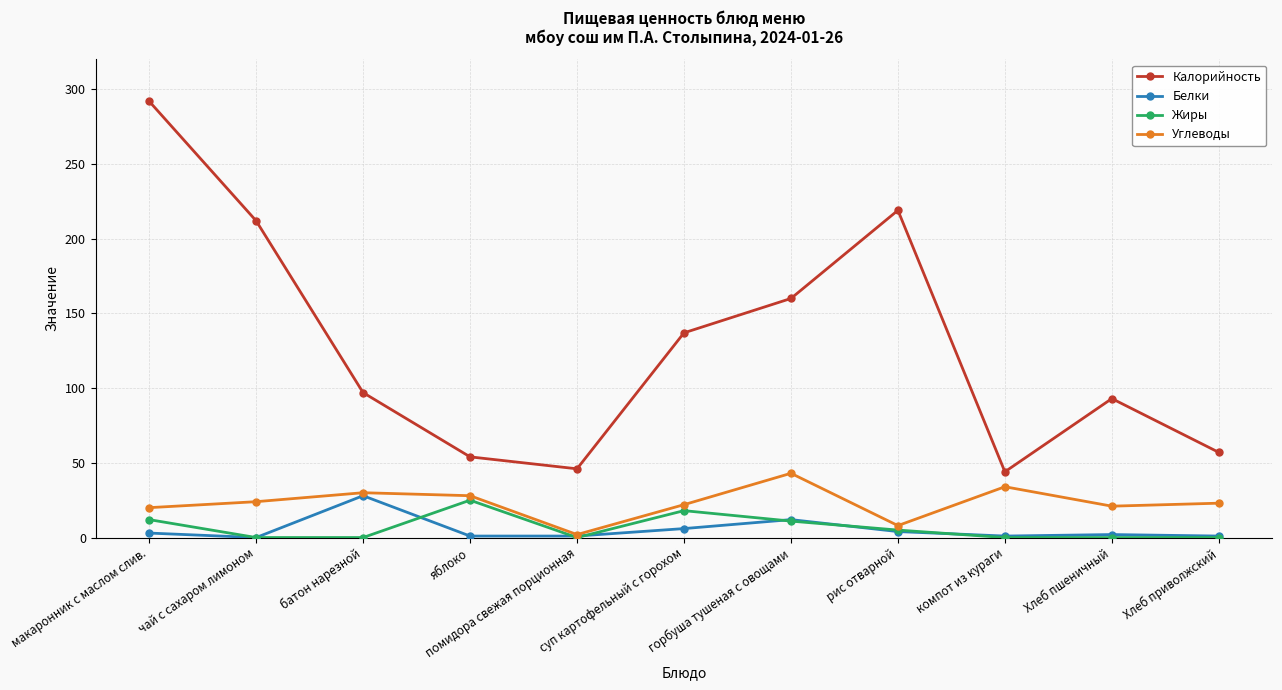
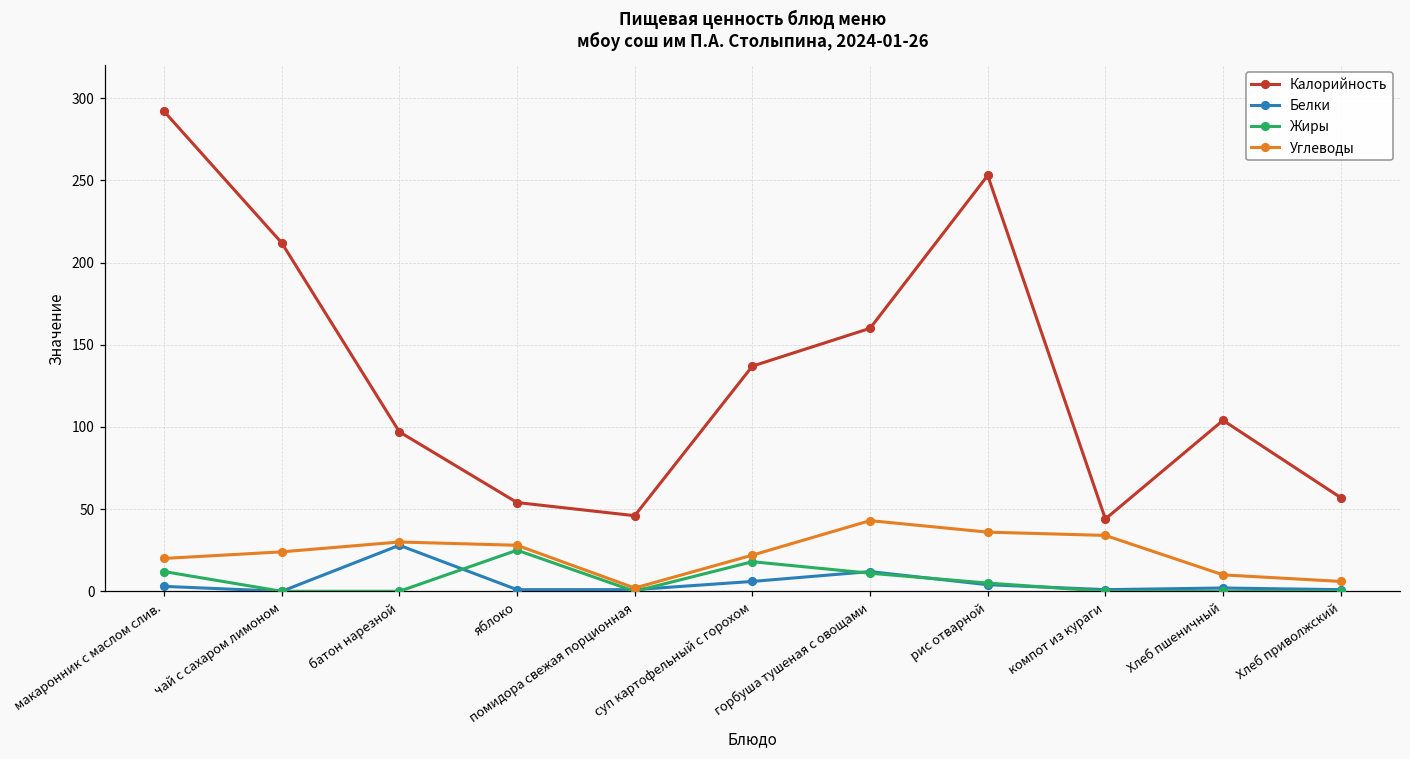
  {
    "Калорийность": {
      "макаронник с маслом слив.": 292,
      "чай с сахаром лимоном": 212,
      "батон нарезной": 97,
      "яблоко": 54,
      "помидора свежая порционная": 46,
      "суп картофельный с горохом": 137,
      "горбуша тушеная с овощами": 160,
-     "рис отварной": 219,
+     "рис отварной": 253,
      "компот из кураги": 44,
-     "Хлеб пшеничный": 93,
+     "Хлеб пшеничный": 104,
      "Хлеб приволжский": 57
    },
    "Белки": {
      "макаронник с маслом слив.": 3,
      "батон нарезной": 28,
      "яблоко": 1,
      "суп картофельный с горохом": 6,
      "Хлеб пшеничный": 2
    },
    "Жиры": {
      "макаронник с маслом слив.": 12,
      "батон нарезной": 0,
      "яблоко": 25,
      "суп картофельный с горохом": 18,
      "Хлеб пшеничный": 0
    },
    "Углеводы": {
      "макаронник с маслом слив.": 20,
      "чай с сахаром лимоном": 24,
      "батон нарезной": 30,
      "яблоко": 28,
      "суп картофельный с горохом": 22,
      "горбуша тушеная с овощами": 43,
-     "рис отварной": 8,
+     "рис отварной": 36,
      "компот из кураги": 34,
-     "Хлеб пшеничный": 21,
-     "Хлеб приволжский": 23
+     "Хлеб пшеничный": 10,
+     "Хлеб приволжский": 6
    }
  }
